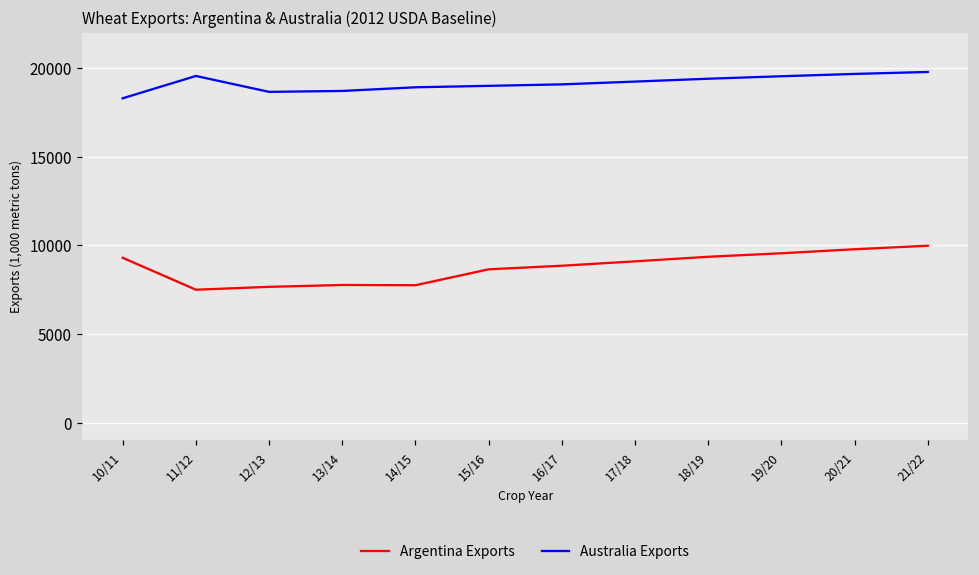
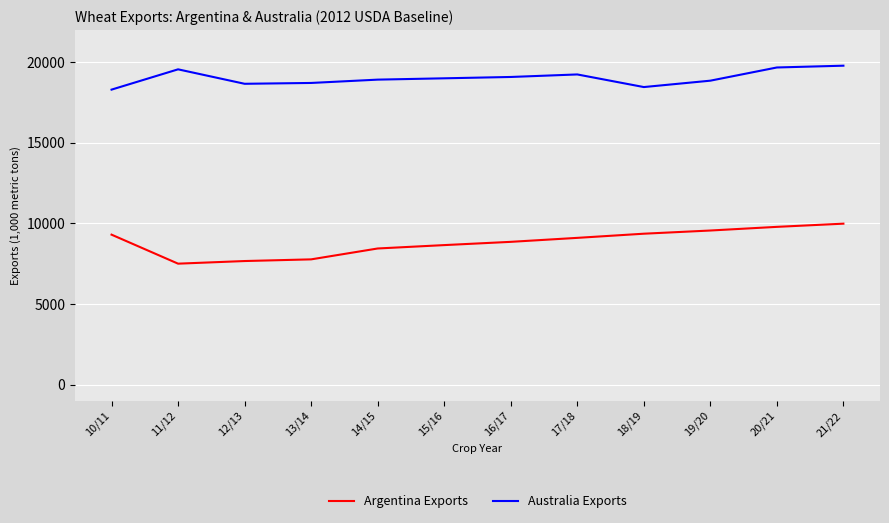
  {
    "Argentina Exports": {
      "10/11": 9300,
      "11/12": 7500,
      "12/13": 7700,
      "13/14": 7800,
-     "14/15": 7800,
+     "14/15": 8400,
      "15/16": 8700,
      "16/17": 8900,
      "17/18": 9100,
      "18/19": 9400,
      "19/20": 9600,
      "20/21": 9800,
      "21/22": 10000
    },
    "Australia Exports": {
      "10/11": 18300,
      "11/12": 19600,
      "12/13": 18700,
      "13/14": 18700,
      "14/15": 18900,
      "15/16": 19000,
      "16/17": 19100,
      "17/18": 19200,
-     "18/19": 19400,
-     "19/20": 19500,
+     "18/19": 18500,
+     "19/20": 18900,
      "20/21": 19700,
      "21/22": 19800
    }
  }
